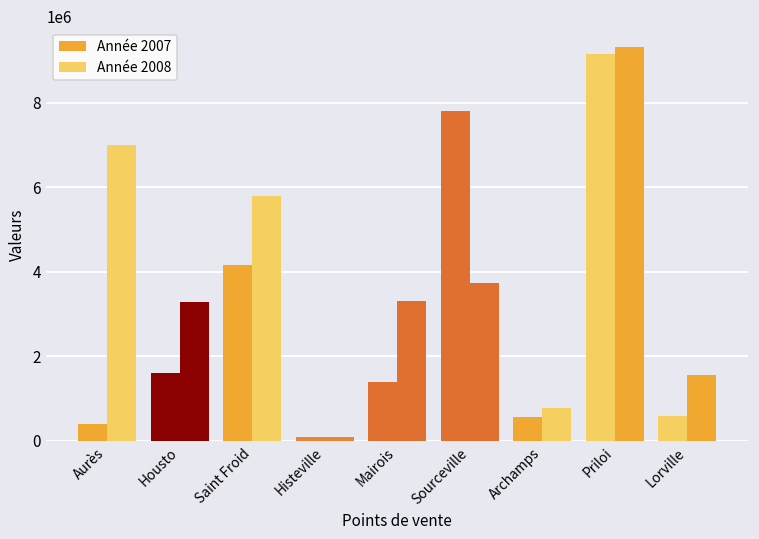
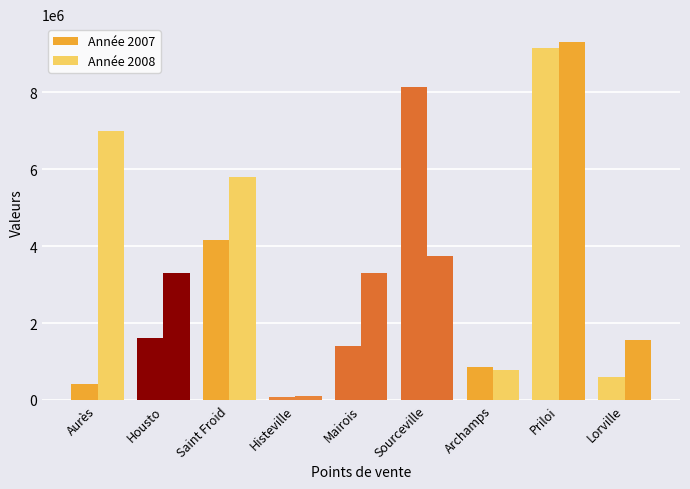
  {
    "Année 2007": {
      "Aurès": 400000,
      "Housto": 1600000,
      "Saint Froid": 4200000,
      "Histeville": 100000,
      "Mairois": 1400000,
-     "Sourceville": 7800000,
-     "Archamps": 600000,
+     "Sourceville": 8100000,
+     "Archamps": 900000,
      "Priloi": 9100000,
      "Lorville": 600000
    },
    "Année 2008": {
      "Aurès": 7000000,
      "Housto": 3300000,
      "Saint Froid": 5800000,
      "Histeville": 100000,
      "Mairois": 3300000,
      "Sourceville": 3700000,
      "Archamps": 800000,
      "Priloi": 9300000,
      "Lorville": 1600000
    }
  }
